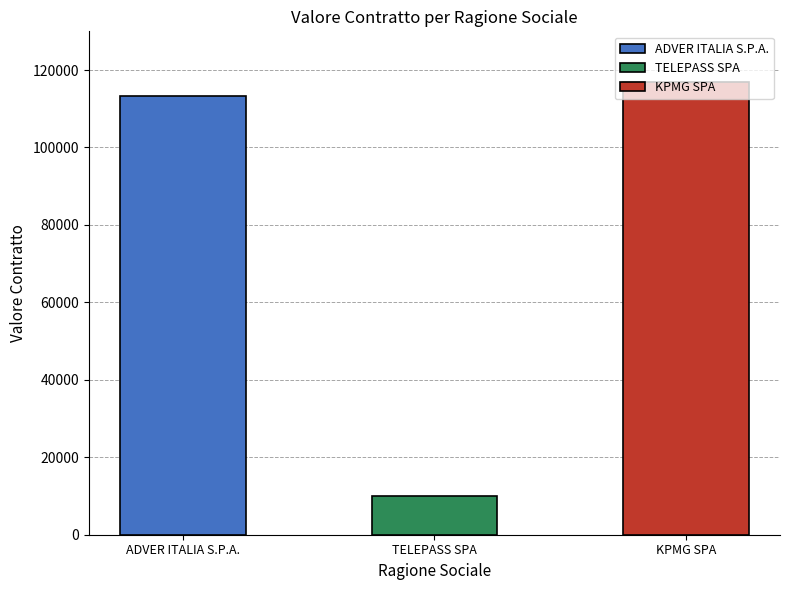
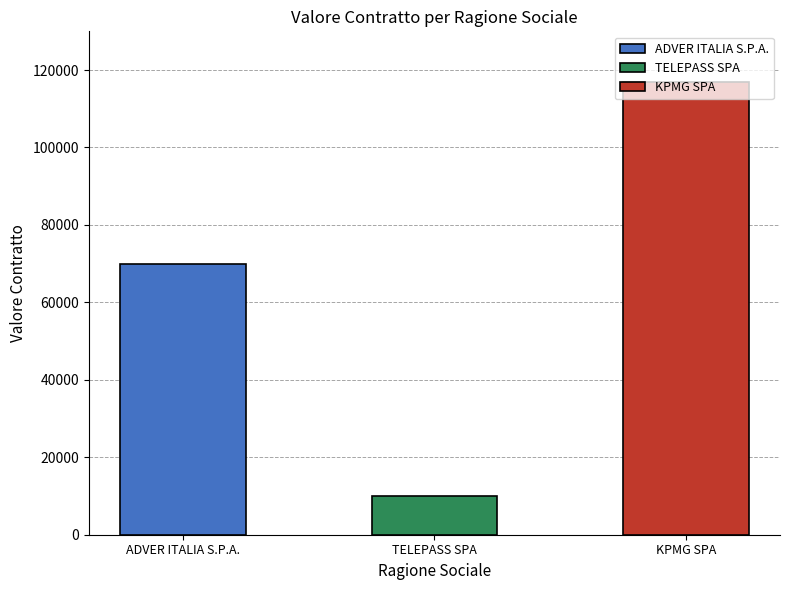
  {
-   "ADVER ITALIA S.P.A.": 113000,
+   "ADVER ITALIA S.P.A.": 70000,
    "TELEPASS SPA": 10000
  }
